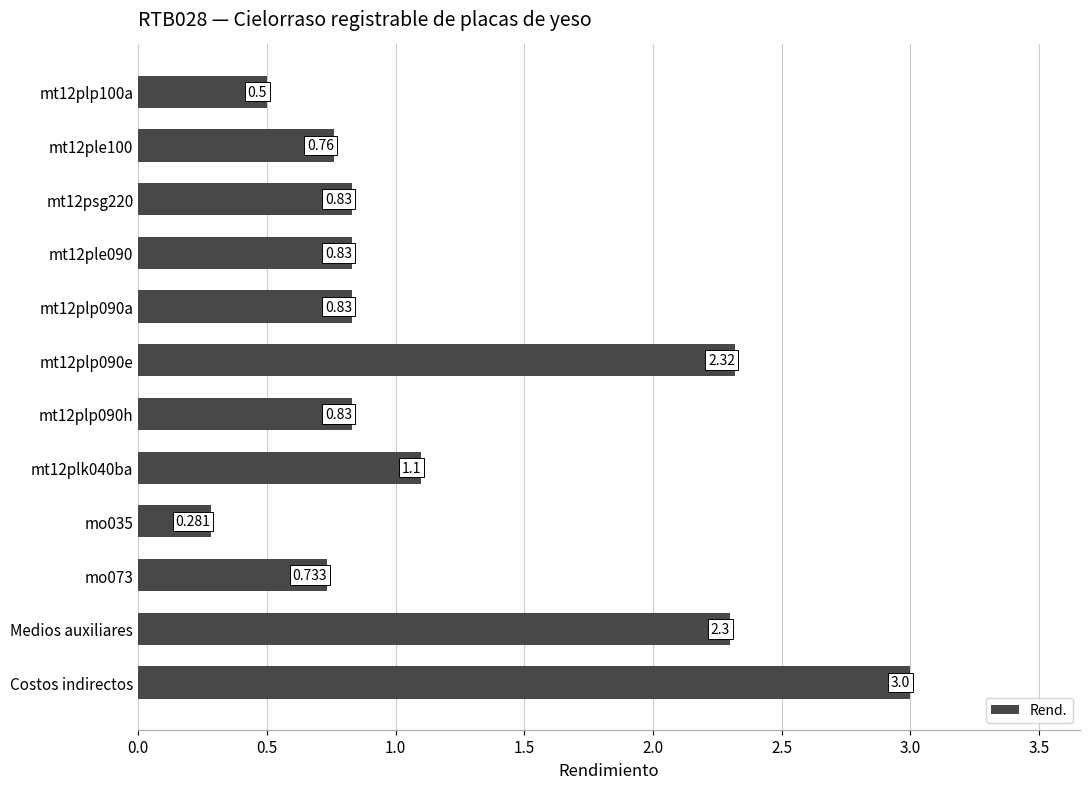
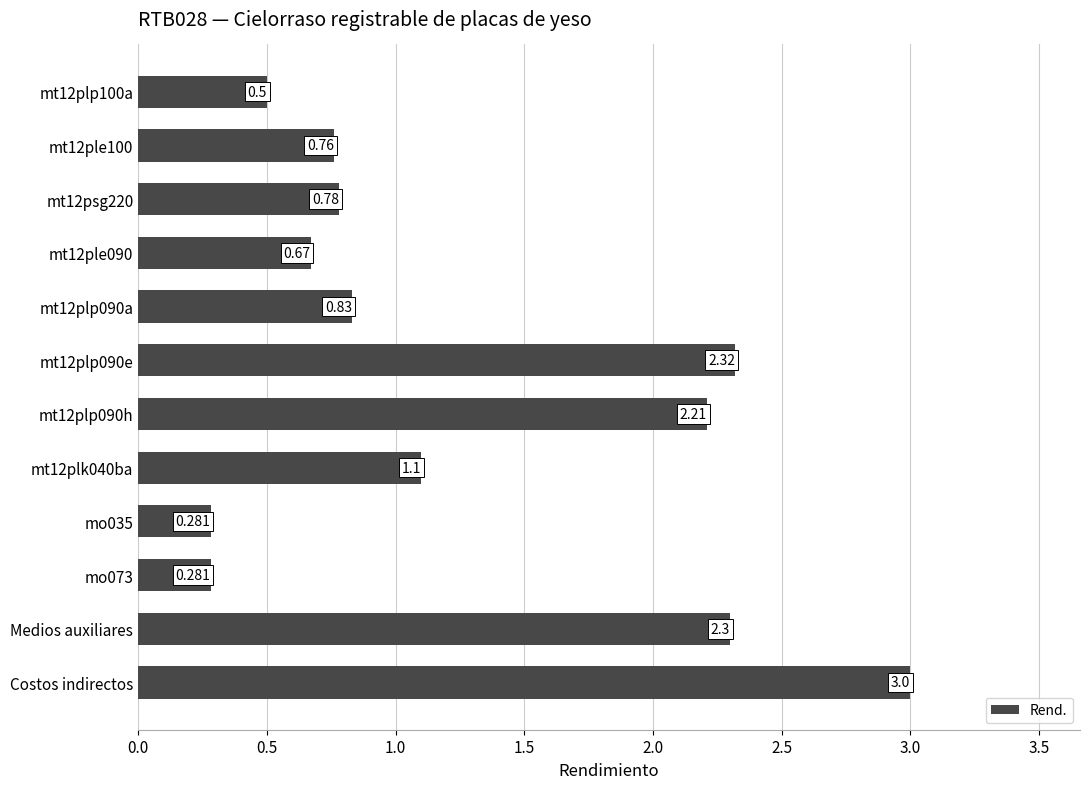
  {
-   "mt12psg220": 0.83,
-   "mt12ple090": 0.83,
-   "mt12plp090h": 0.83,
-   "mo073": 0.733
+   "mt12psg220": 0.78,
+   "mt12ple090": 0.67,
+   "mt12plp090h": 2.21,
+   "mo073": 0.281
  }
